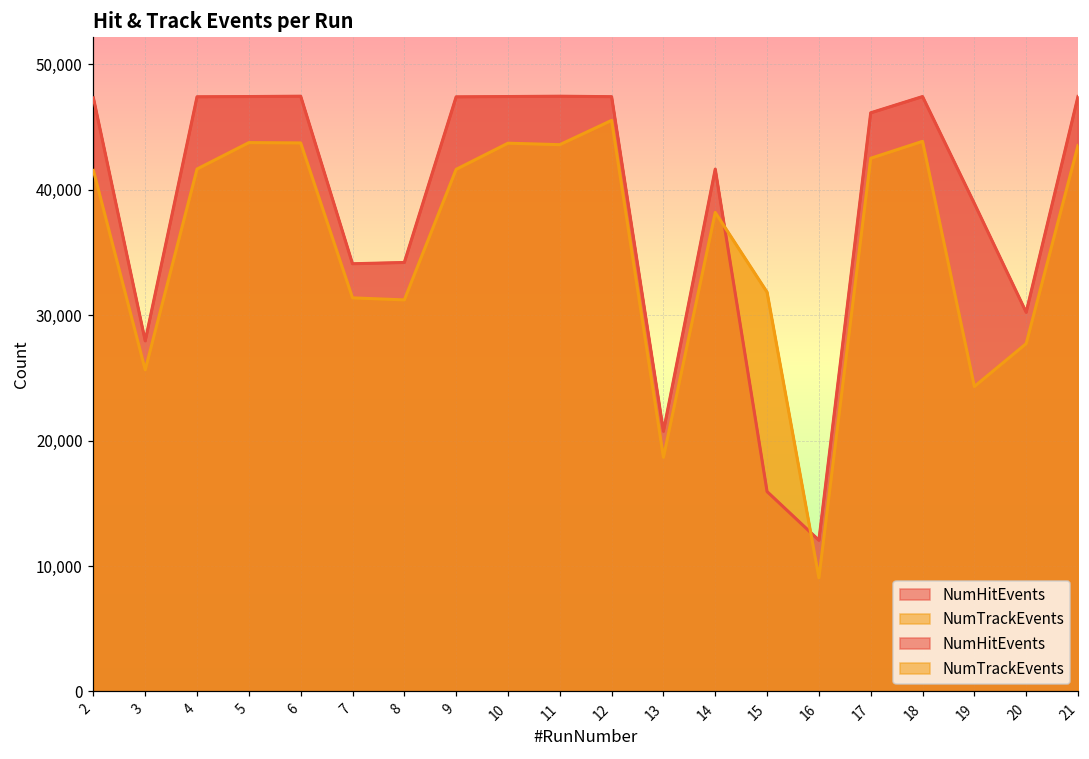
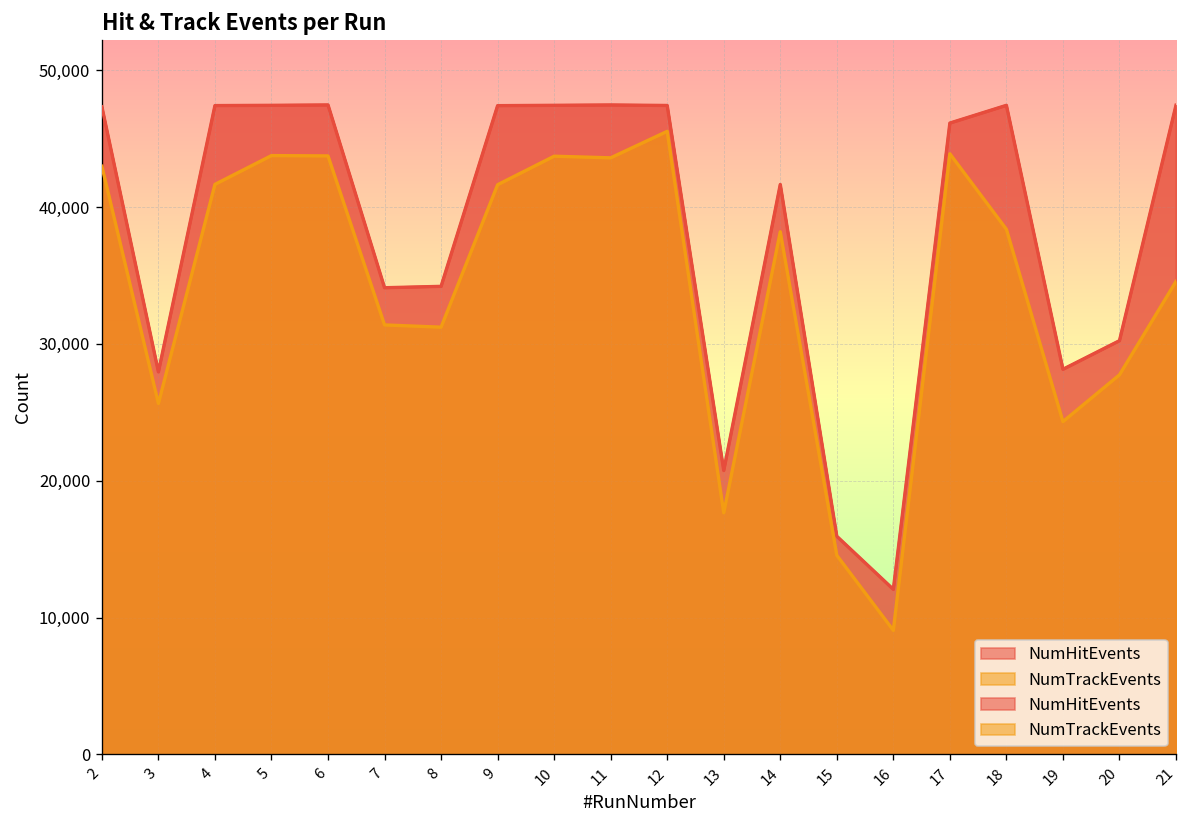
  {
    "NumHitEvents": {
      "2": "47,300",
      "3": "28,000",
      "4": "47,400",
      "5": "47,400",
      "6": "47,500",
      "7": "34,100",
      "8": "34,200",
      "9": "47,400",
      "10": "47,400",
      "11": "47,500",
      "12": "47,400",
      "13": "20,700",
      "14": "41,600",
      "15": "15,900",
      "16": "12,100",
      "17": "46,100",
      "18": "47,400",
-     "19": "38,900",
+     "19": "28,100",
      "20": "30,200",
      "21": "47,400"
    },
    "NumTrackEvents": {
-     "2": "41,500",
+     "2": "43,000",
      "3": "25,600",
      "4": "41,700",
      "5": "43,800",
      "6": "43,700",
      "7": "31,400",
      "8": "31,200",
      "9": "41,600",
      "10": "43,700",
      "11": "43,600",
      "12": "45,500",
-     "13": "18,700",
+     "13": "17,700",
      "14": "38,200",
-     "15": "31,800",
+     "15": "14,500",
      "16": "9,100",
-     "17": "42,500",
-     "18": "43,900",
+     "17": "43,900",
+     "18": "38,400",
      "19": "24,300",
      "20": "27,700",
-     "21": "43,500"
+     "21": "34,600"
    }
  }
